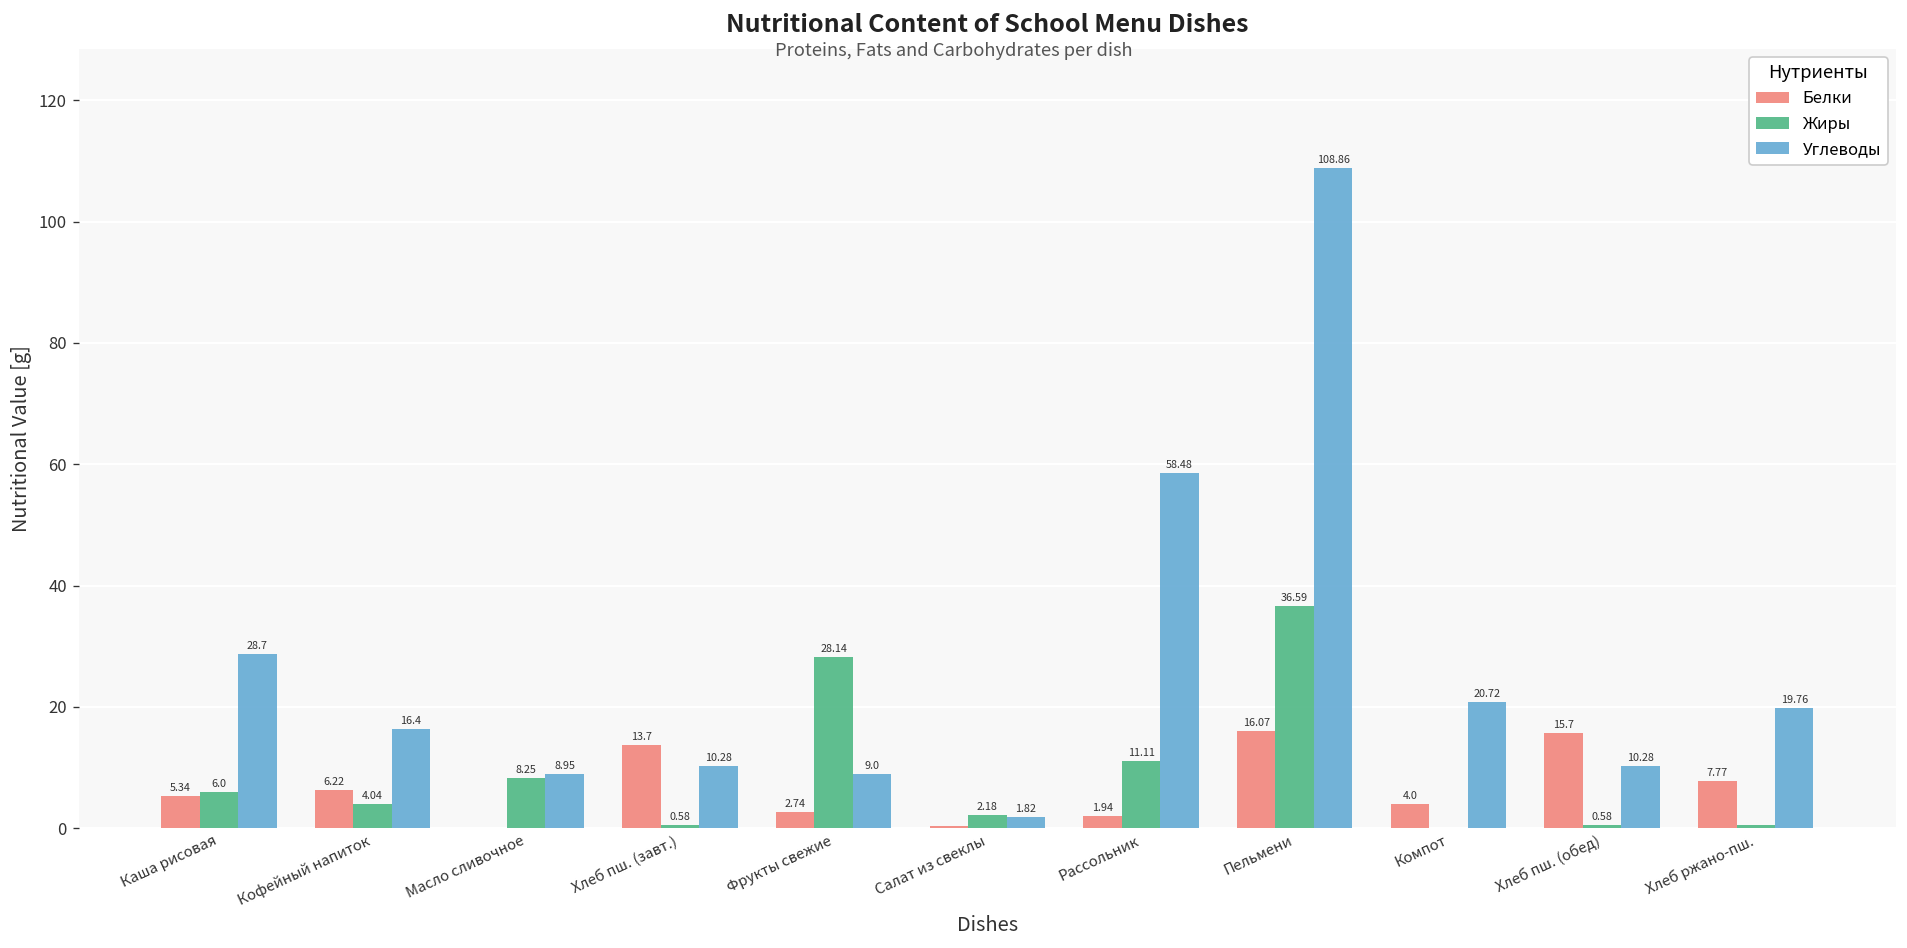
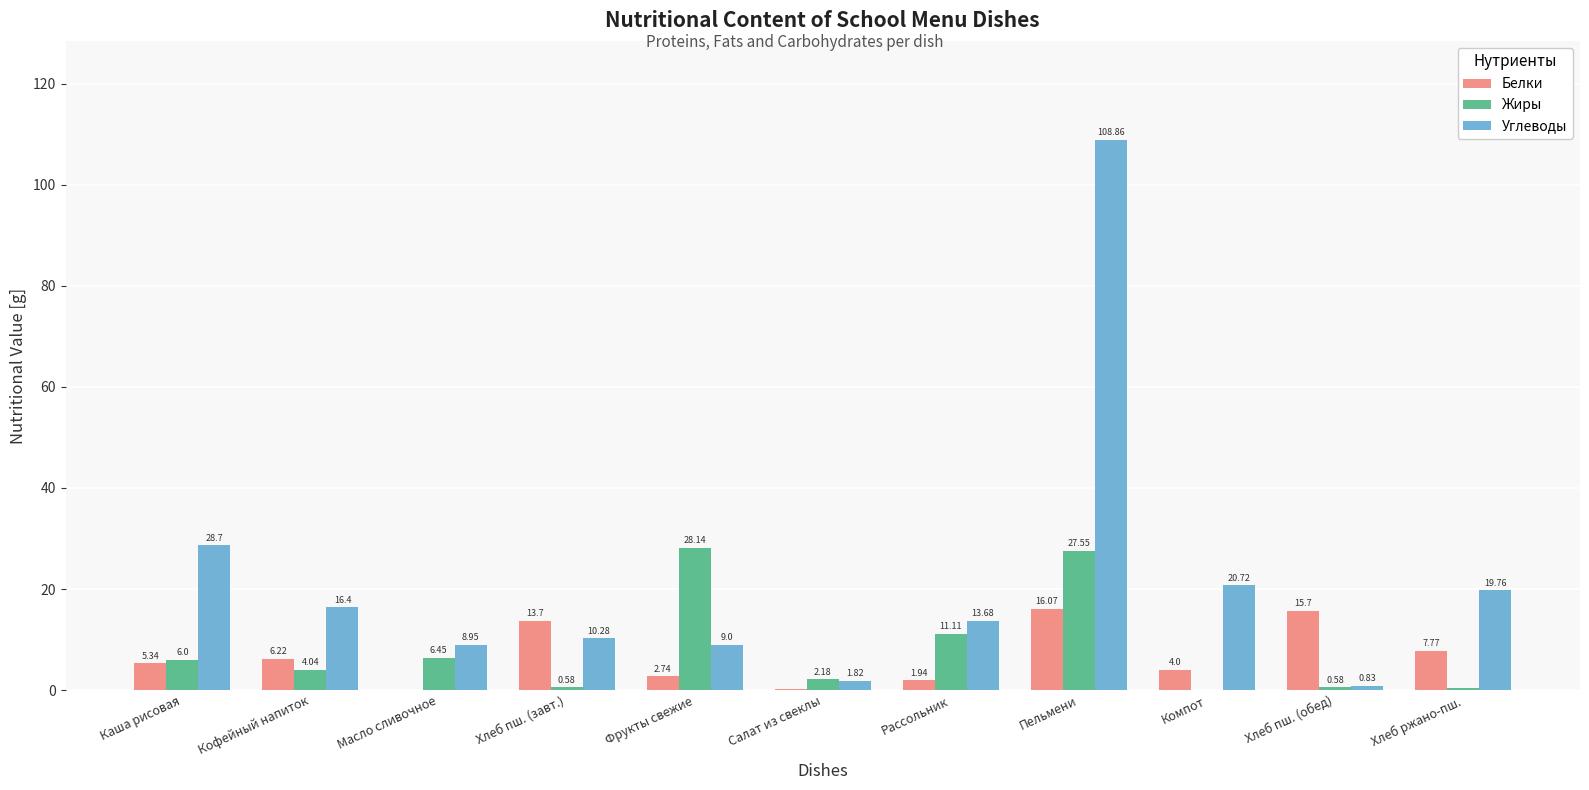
  {
    "Белки": {
      "Каша рисовая": 5.34,
      "Кофейный напиток": 6.22,
      "Хлеб пш. (завт.)": 13.7,
      "Фрукты свежие": 2.74,
      "Рассольник": 1.94,
      "Пельмени": 16.07,
      "Компот": 4.0,
      "Хлеб пш. (обед)": 15.7,
      "Хлеб ржано-пш.": 7.77
    },
    "Жиры": {
      "Каша рисовая": 6.0,
      "Кофейный напиток": 4.04,
-     "Масло сливочное": 8.25,
+     "Масло сливочное": 6.45,
      "Хлеб пш. (завт.)": 0.58,
      "Фрукты свежие": 28.14,
      "Салат из свеклы": 2.18,
      "Рассольник": 11.11,
-     "Пельмени": 36.59,
+     "Пельмени": 27.55,
      "Хлеб пш. (обед)": 0.58
    },
    "Углеводы": {
      "Каша рисовая": 28.7,
      "Кофейный напиток": 16.4,
      "Масло сливочное": 8.95,
      "Хлеб пш. (завт.)": 10.28,
      "Фрукты свежие": 9.0,
      "Салат из свеклы": 1.82,
-     "Рассольник": 58.48,
+     "Рассольник": 13.68,
      "Пельмени": 108.86,
      "Компот": 20.72,
-     "Хлеб пш. (обед)": 10.28,
+     "Хлеб пш. (обед)": 0.83,
      "Хлеб ржано-пш.": 19.76
    }
  }
